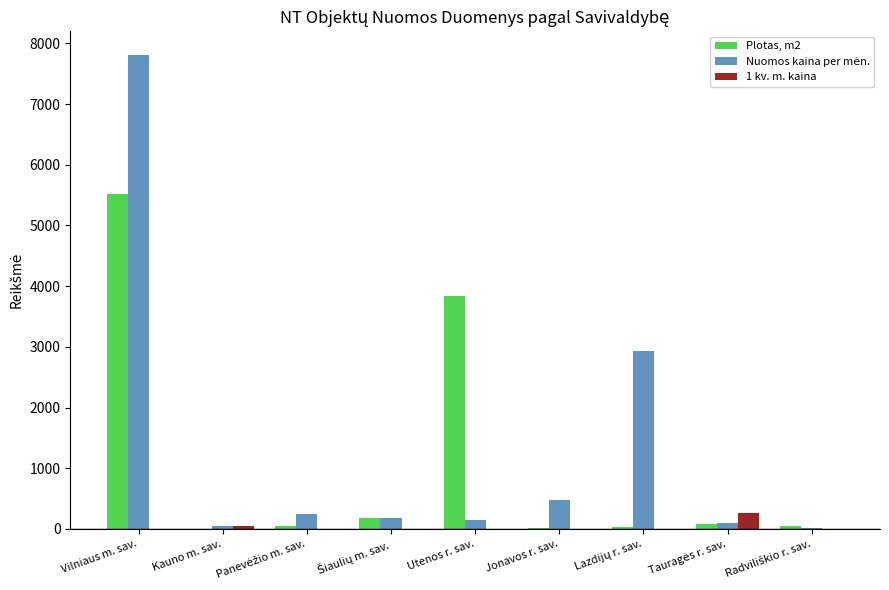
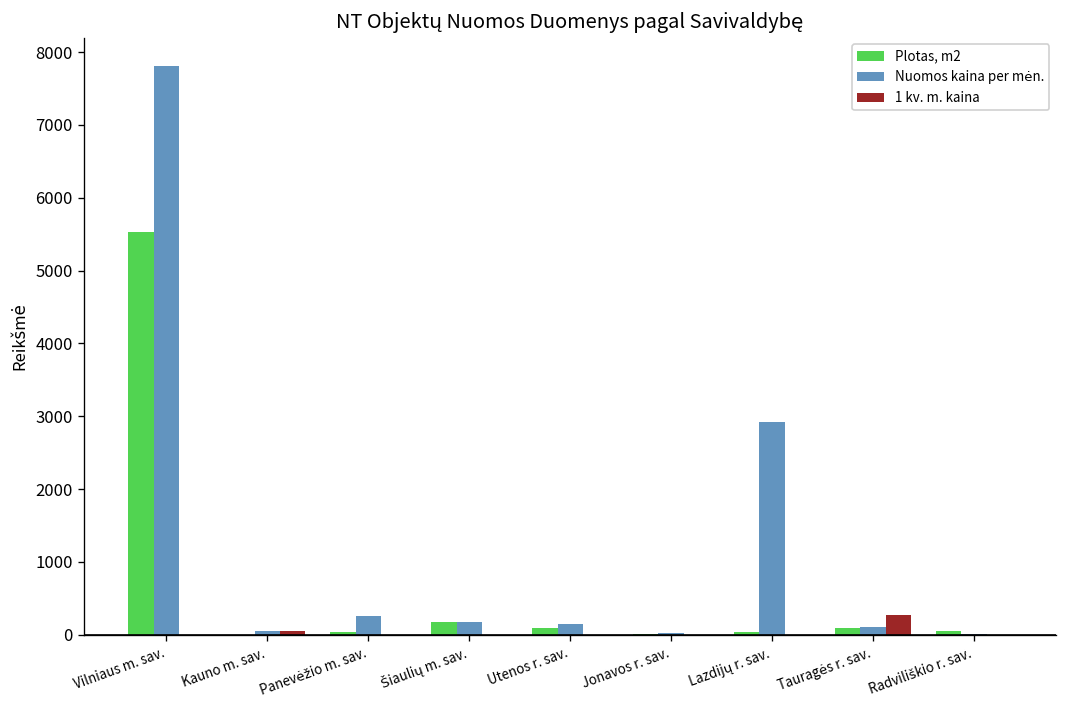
  {
    "Plotas, m2": {
      "Vilniaus m. sav.": 5500,
      "Panevėžio m. sav.": 0,
      "Šiaulių m. sav.": 200,
-     "Utenos r. sav.": 3800,
+     "Utenos r. sav.": 100,
      "Tauragės r. sav.": 100,
      "Radviliškio r. sav.": 0
    },
    "Nuomos kaina per mėn.": {
      "Vilniaus m. sav.": 7800,
      "Kauno m. sav.": 100,
      "Panevėžio m. sav.": 300,
      "Šiaulių m. sav.": 200,
      "Utenos r. sav.": 100,
-     "Jonavos r. sav.": 500,
+     "Jonavos r. sav.": 0,
      "Lazdijų r. sav.": 2900,
      "Tauragės r. sav.": 100
    },
    "1 kv. m. kaina": {
      "Kauno m. sav.": 100,
      "Tauragės r. sav.": 300
    }
  }
